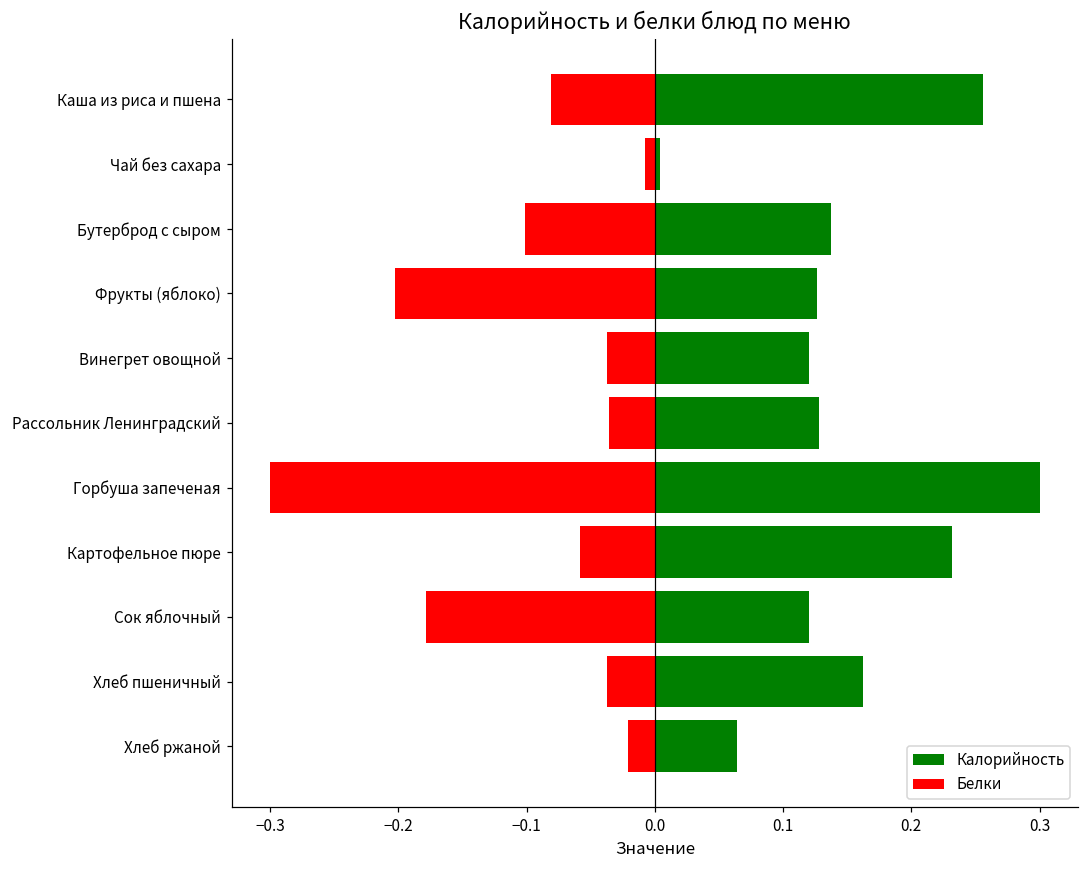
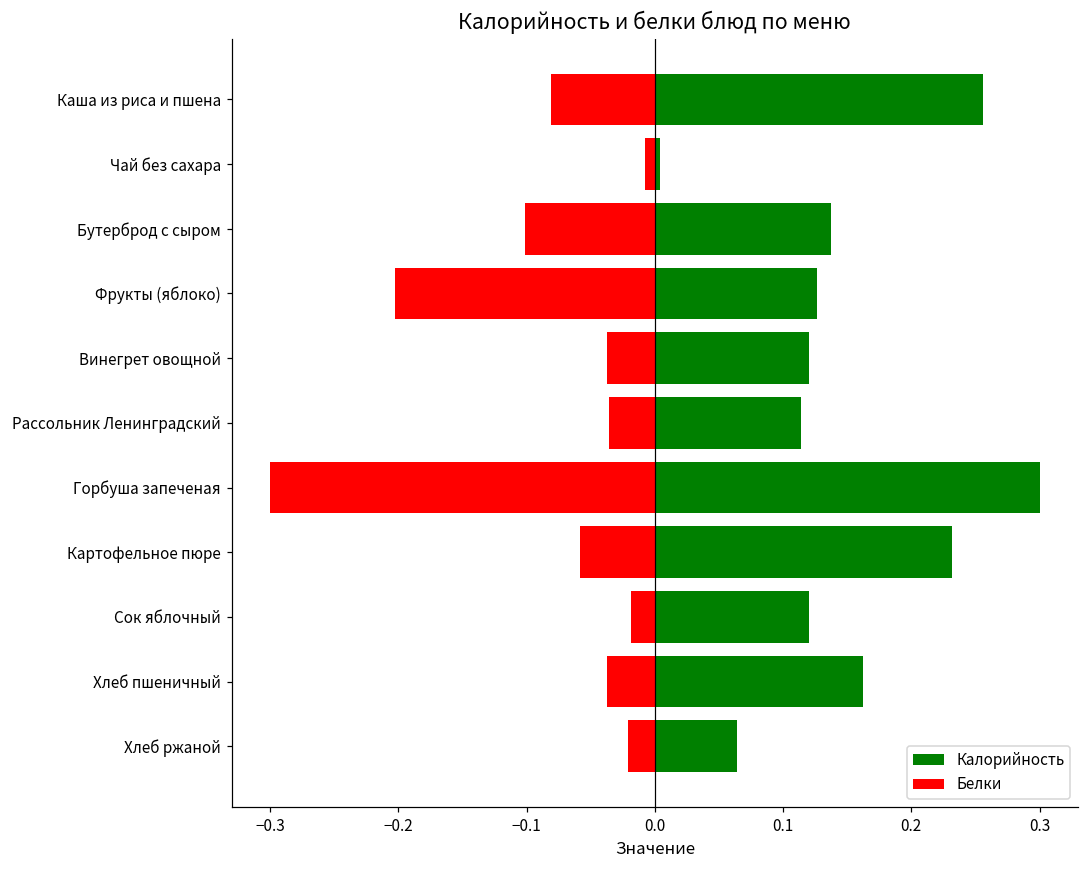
  {
    "Калорийность": {
      "Каша из риса и пшена": 0.256,
      "Чай без сахара": 0.004,
      "Бутерброд с сыром": 0.137,
      "Фрукты (яблоко)": 0.126,
      "Винегрет овощной": 0.121,
-     "Рассольник Ленинградский": 0.128,
+     "Рассольник Ленинградский": 0.114,
      "Горбуша запеченая": 0.300,
      "Картофельное пюре": 0.232,
      "Сок яблочный": 0.120,
      "Хлеб пшеничный": 0.162,
      "Хлеб ржаной": 0.064
    },
    "Белки": {
      "Каша из риса и пшена": -0.081,
      "Чай без сахара": -0.008,
      "Бутерброд с сыром": -0.101,
      "Фрукты (яблоко)": -0.203,
      "Винегрет овощной": -0.038,
      "Рассольник Ленинградский": -0.036,
      "Горбуша запеченая": -0.300,
      "Картофельное пюре": -0.058,
-     "Сок яблочный": -0.178,
+     "Сок яблочный": -0.019,
      "Хлеб пшеничный": -0.038,
      "Хлеб ржаной": -0.021
    }
  }
